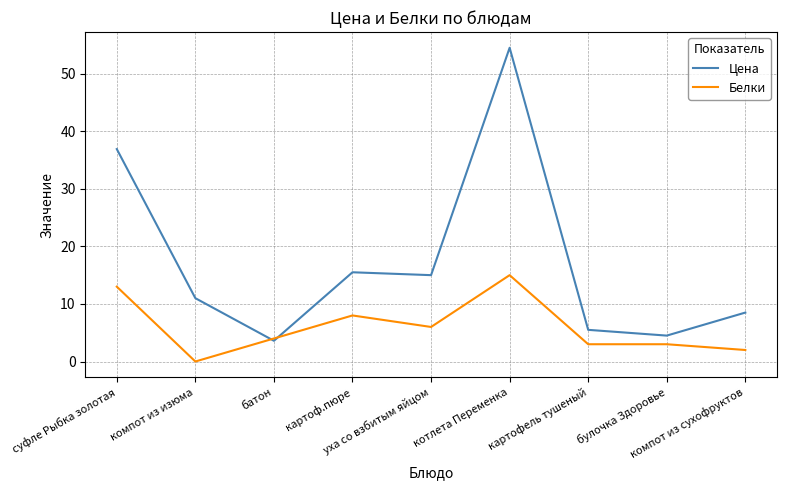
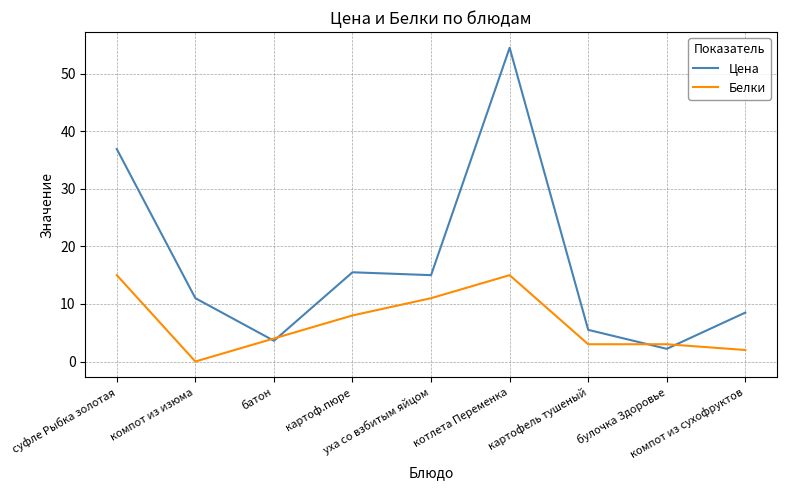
  {
    "Цена": {
      "суфле Рыбка золотая": 37,
      "компот из изюма": 11,
      "картоф.пюре": 16,
      "уха со взбитым яйцом": 15,
      "котлета Переменка": 55,
      "картофель тушеный": 6,
-     "булочка Здоровье": 5,
+     "булочка Здоровье": 2,
      "компот из сухофруктов": 9
    },
    "Белки": {
-     "суфле Рыбка золотая": 13,
+     "суфле Рыбка золотая": 15,
      "компот из изюма": 0,
      "картоф.пюре": 8,
-     "уха со взбитым яйцом": 6,
+     "уха со взбитым яйцом": 11,
      "котлета Переменка": 15,
      "картофель тушеный": 3,
      "булочка Здоровье": 3,
      "компот из сухофруктов": 2
    }
  }
